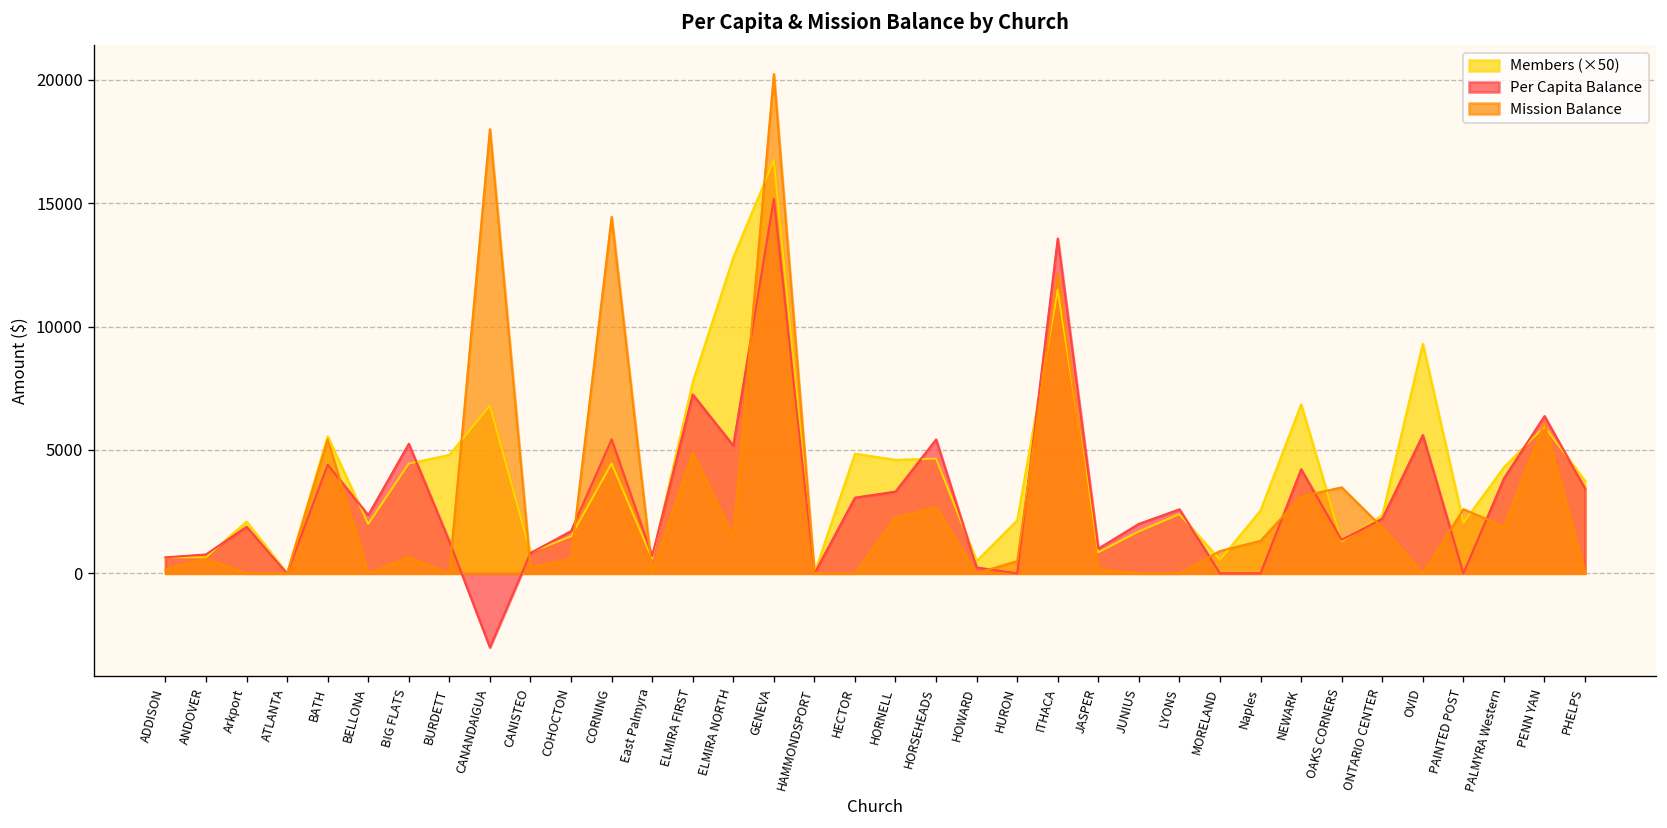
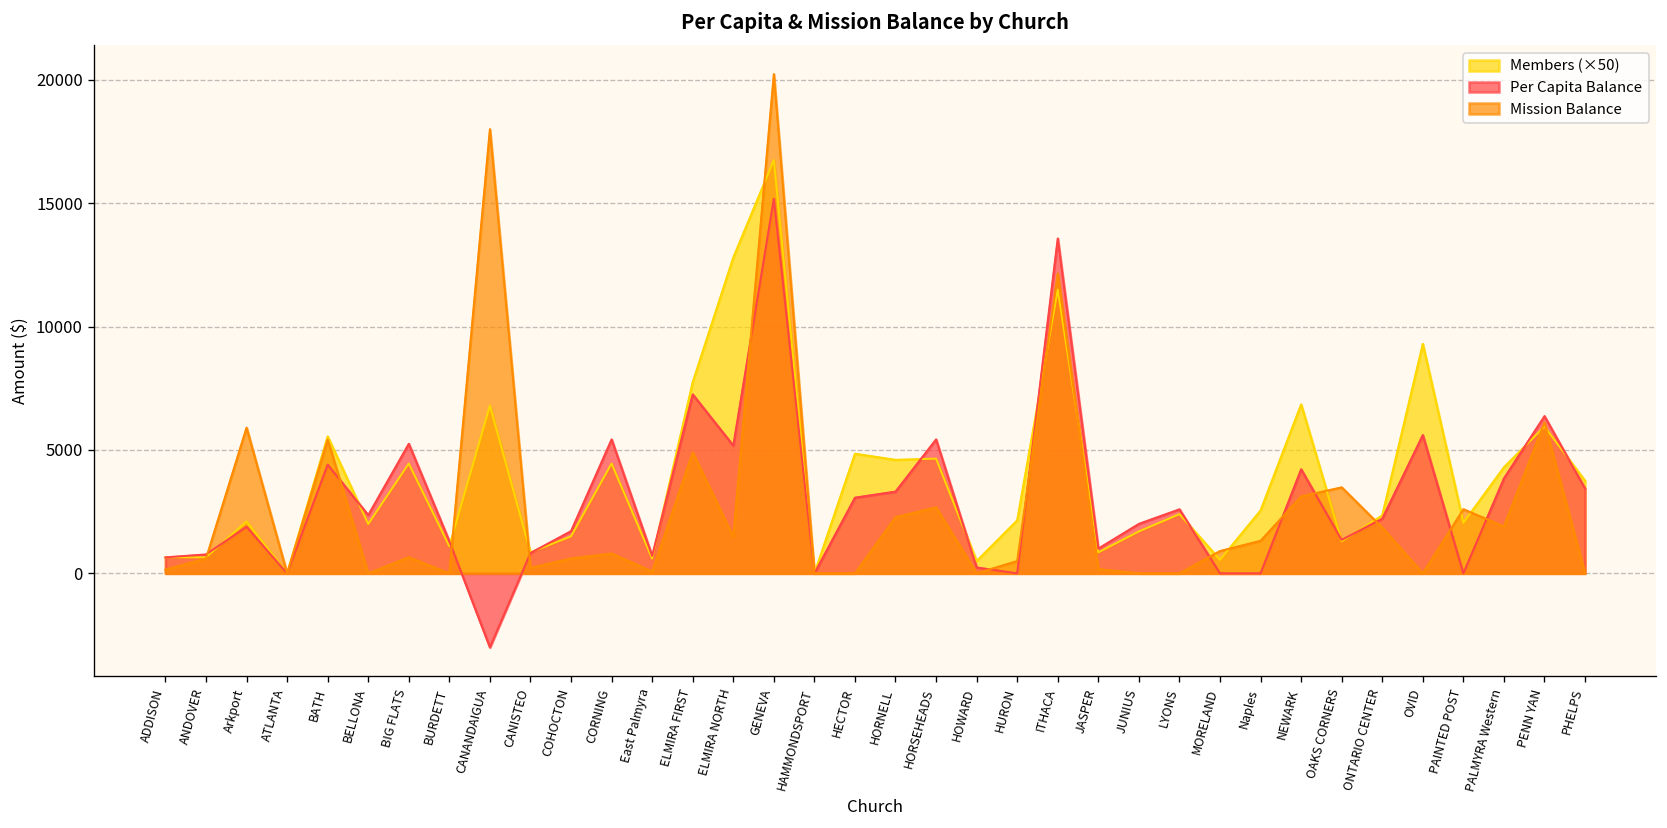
  {
    "Members (×50)": {
      "Arkport": 2100,
      "BATH": 5600,
      "BELLONA": 2000,
      "BIG FLATS": 4500,
-     "BURDETT": 4800,
+     "BURDETT": 1100,
      "CANANDAIGUA": 6800,
      "COHOCTON": 1500,
      "CORNING": 4500,
      "ELMIRA FIRST": 7800,
      "ELMIRA NORTH": 12800,
      "GENEVA": 16800,
      "HECTOR": 4900,
      "HORNELL": 4600,
      "HORSEHEADS": 4700,
      "HOWARD": 500,
      "HURON": 2200,
      "ITHACA": 11500,
      "JASPER": 900,
      "JUNIUS": 1700,
      "LYONS": 2400,
      "MORELAND": 600,
      "Naples": 2600,
      "NEWARK": 6900,
      "ONTARIO CENTER": 2400,
      "OVID": 9300,
      "PAINTED POST": 2100,
      "PALMYRA Western": 4300,
      "PENN YAN": 6000,
      "PHELPS": 3800
    },
    "Mission Balance": {
      "ADDISON": 200,
-     "Arkport": 0,
+     "Arkport": 5900,
      "BATH": 5400,
      "BELLONA": 0,
      "BIG FLATS": 700,
      "BURDETT": 0,
      "CANANDAIGUA": 18000,
      "CANISTEO": 200,
      "COHOCTON": 600,
-     "CORNING": 14400,
+     "CORNING": 800,
      "East Palmyra": 100,
      "ELMIRA FIRST": 4900,
      "ELMIRA NORTH": 1500,
      "GENEVA": 20200,
      "HECTOR": 0,
      "HORNELL": 2300,
      "HORSEHEADS": 2700,
      "HOWARD": 0,
      "HURON": 500,
      "ITHACA": 12200,
      "JASPER": 200,
      "JUNIUS": 0,
      "LYONS": 0,
      "MORELAND": 900,
      "Naples": 1300,
      "NEWARK": 3100,
      "OAKS CORNERS": 3500,
      "ONTARIO CENTER": 1900,
      "OVID": 0,
      "PAINTED POST": 2600,
      "PALMYRA Western": 1900,
      "PENN YAN": 6100,
      "PHELPS": 0
    }
  }
